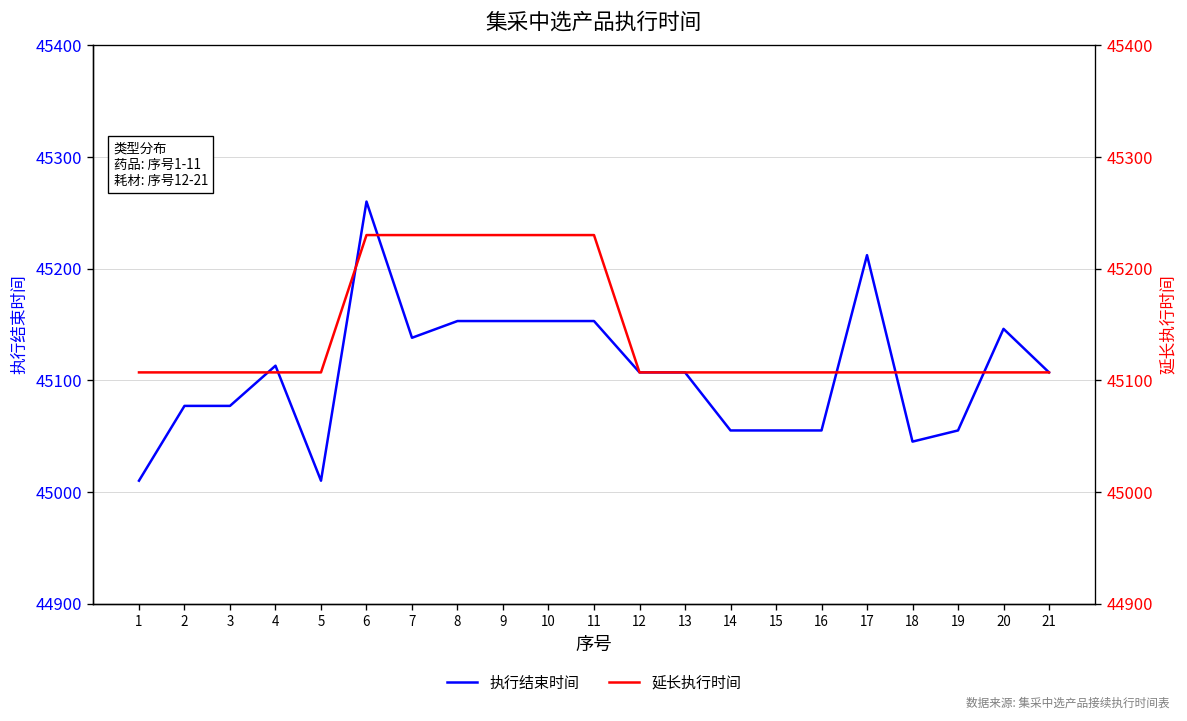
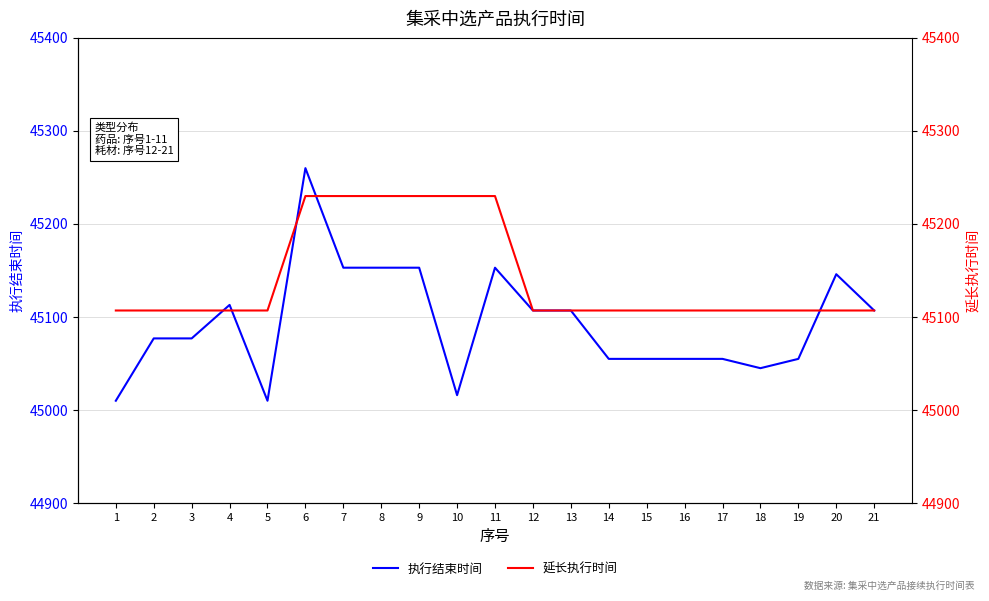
  {
    "执行结束时间": {
      "1": 45010,
      "2": 45080,
      "3": 45080,
      "4": 45110,
      "5": 45010,
      "6": 45260,
-     "7": 45140,
+     "7": 45150,
      "8": 45150,
      "9": 45150,
-     "10": 45150,
+     "10": 45020,
      "11": 45150,
      "12": 45110,
      "13": 45110,
      "14": 45060,
      "15": 45060,
      "16": 45060,
-     "17": 45210,
+     "17": 45060,
      "18": 45050,
      "19": 45060,
      "20": 45150,
      "21": 45110
    },
    "延长执行时间": {
      "1": 45110,
      "2": 45110,
      "3": 45110,
      "4": 45110,
      "5": 45110,
      "6": 45230,
      "7": 45230,
      "8": 45230,
      "9": 45230,
      "10": 45230,
      "11": 45230,
      "12": 45110,
      "13": 45110,
      "14": 45110,
      "15": 45110,
      "16": 45110,
      "17": 45110,
      "18": 45110,
      "19": 45110,
      "20": 45110,
      "21": 45110
    }
  }
